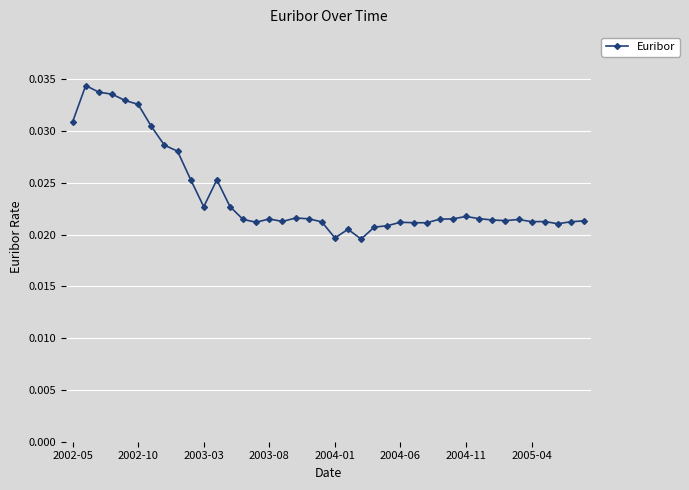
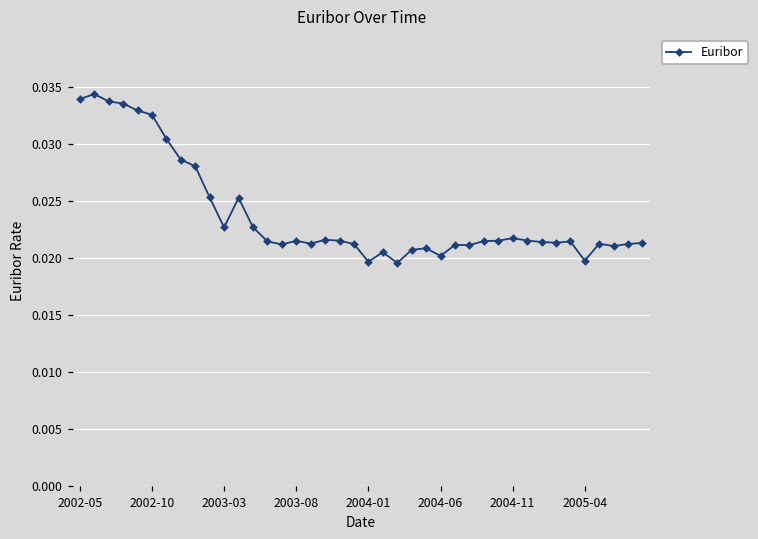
  {
-   "2002-05": 0.0309,
+   "2002-05": 0.0340,
    "2002-10": 0.0326,
    "2003-03": 0.0227,
    "2003-08": 0.0215,
    "2004-01": 0.0197,
-   "2004-06": 0.0212,
+   "2004-06": 0.0202,
    "2004-11": 0.0218,
-   "2005-04": 0.0213
+   "2005-04": 0.0198
  }
